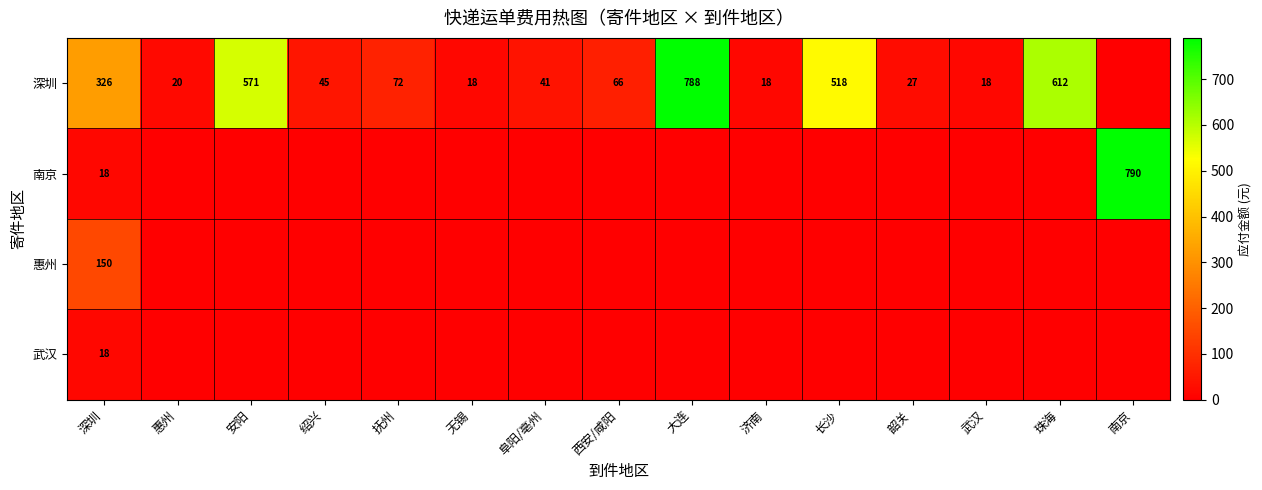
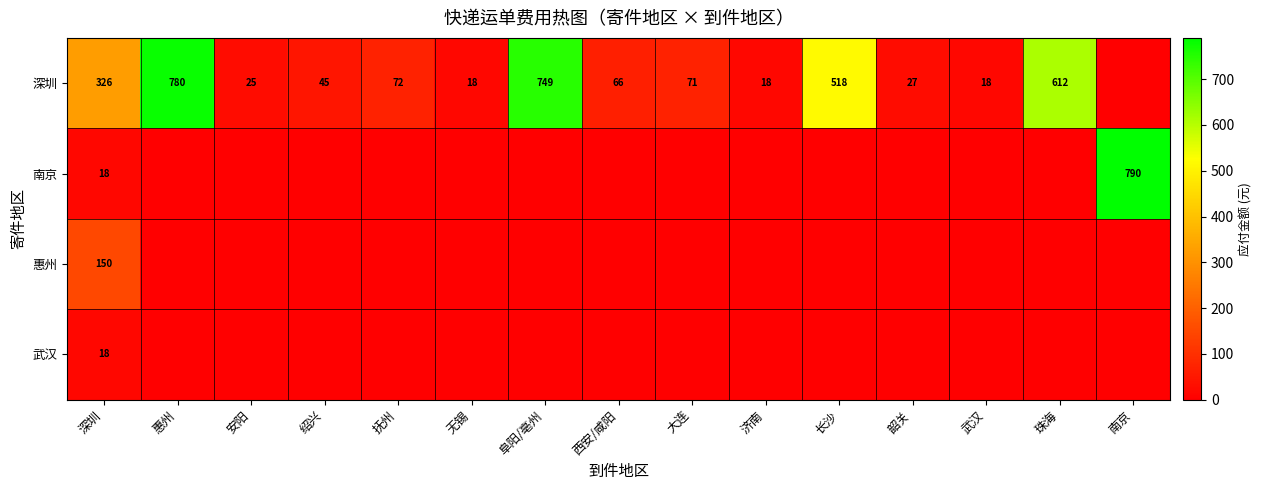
  {
    "深圳": {
      "深圳": 326,
-     "惠州": 20,
-     "安阳": 571,
+     "惠州": 780,
+     "安阳": 25,
      "绍兴": 45,
      "抚州": 72,
      "无锡": 18,
-     "阜阳/亳州": 41,
+     "阜阳/亳州": 749,
      "西安/咸阳": 66,
-     "大连": 788,
+     "大连": 71,
      "济南": 18,
      "长沙": 518,
      "韶关": 27,
      "武汉": 18,
      "珠海": 612
    },
    "南京": {
      "深圳": 18,
      "南京": 790
    },
    "惠州": {
      "深圳": 150
    },
    "武汉": {
      "深圳": 18
    }
  }
